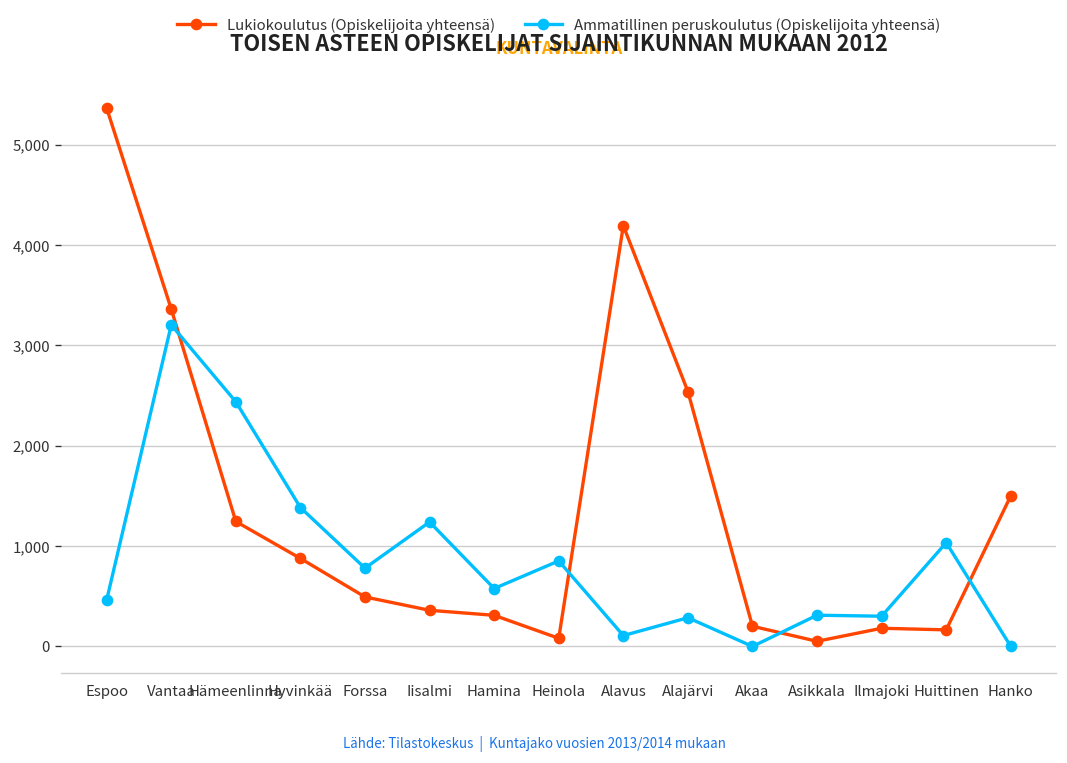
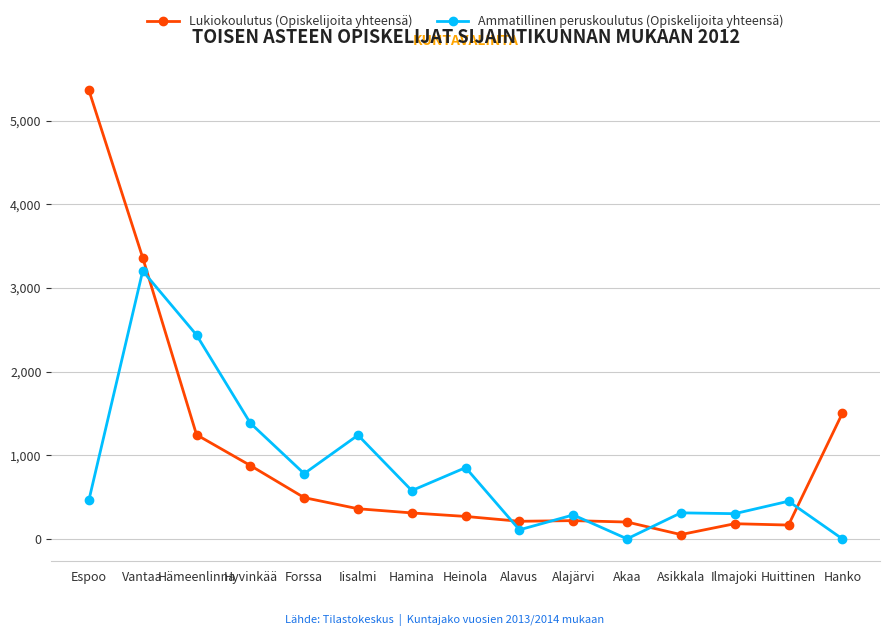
  {
    "Lukiokoulutus (Opiskelijoita yhteensä)": {
      "Espoo": "5,400",
      "Vantaa": "3,400",
      "Forssa": "500",
      "Iisalmi": "400",
      "Hamina": "300",
-     "Heinola": "100",
-     "Alavus": "4,200",
-     "Alajärvi": "2,500",
+     "Heinola": "300",
+     "Alavus": "200",
+     "Alajärvi": "200",
      "Akaa": "200",
      "Asikkala": "100",
      "Ilmajoki": "200",
      "Huittinen": "200",
      "Hanko": "1,500"
    },
    "Ammatillinen peruskoulutus (Opiskelijoita yhteensä)": {
      "Espoo": "500",
      "Vantaa": "3,200",
      "Forssa": "800",
      "Iisalmi": "1,200",
      "Hamina": "600",
      "Heinola": "900",
      "Alavus": "100",
      "Alajärvi": "300",
      "Akaa": "0",
      "Asikkala": "300",
      "Ilmajoki": "300",
-     "Huittinen": "1,000",
+     "Huittinen": "500",
      "Hanko": "0"
    }
  }
